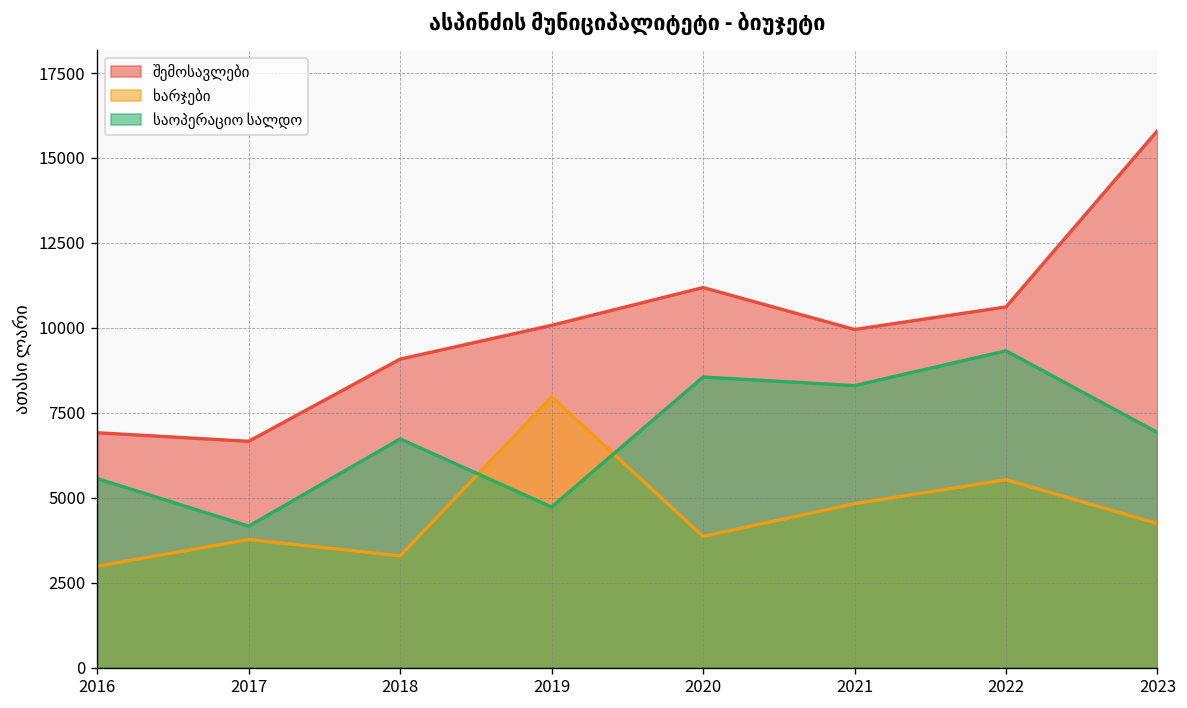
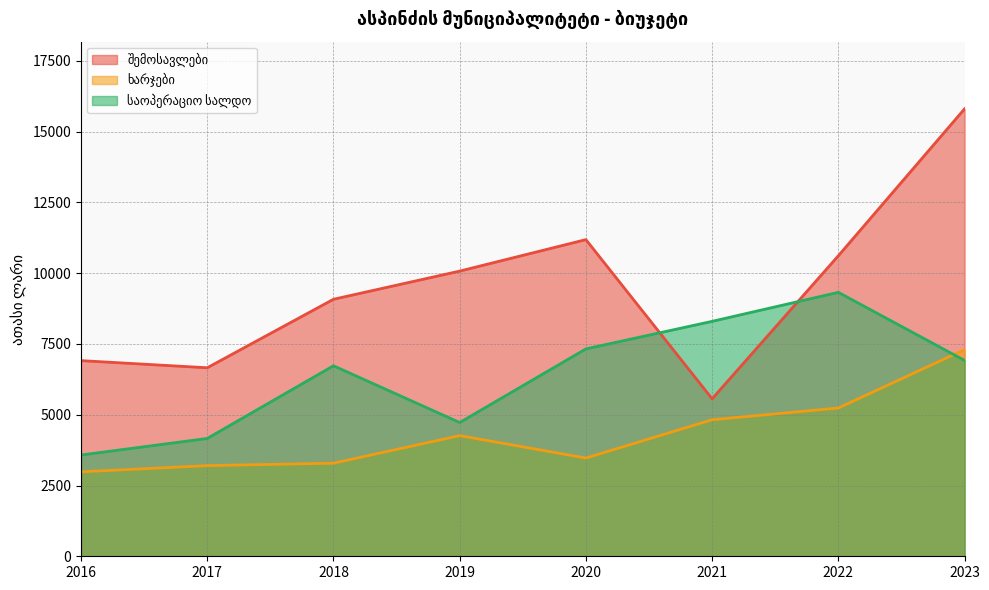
  {
    "შემოსავლები": {
      "2016": 6900,
      "2017": 6700,
      "2018": 9100,
      "2019": 10100,
      "2020": 11200,
-     "2021": 10000,
+     "2021": 5600,
      "2022": 10600,
      "2023": 15800
    },
    "ხარჯები": {
      "2016": 3000,
-     "2017": 3800,
+     "2017": 3200,
      "2018": 3300,
-     "2019": 8000,
-     "2020": 3900,
+     "2019": 4300,
+     "2020": 3500,
      "2021": 4800,
-     "2022": 5500,
-     "2023": 4200
+     "2022": 5200,
+     "2023": 7300
    },
    "საოპერაციო სალდო": {
-     "2016": 5600,
+     "2016": 3600,
      "2017": 4200,
      "2018": 6700,
      "2019": 4700,
-     "2020": 8600,
+     "2020": 7300,
      "2021": 8300,
      "2022": 9300,
      "2023": 6900
    }
  }
